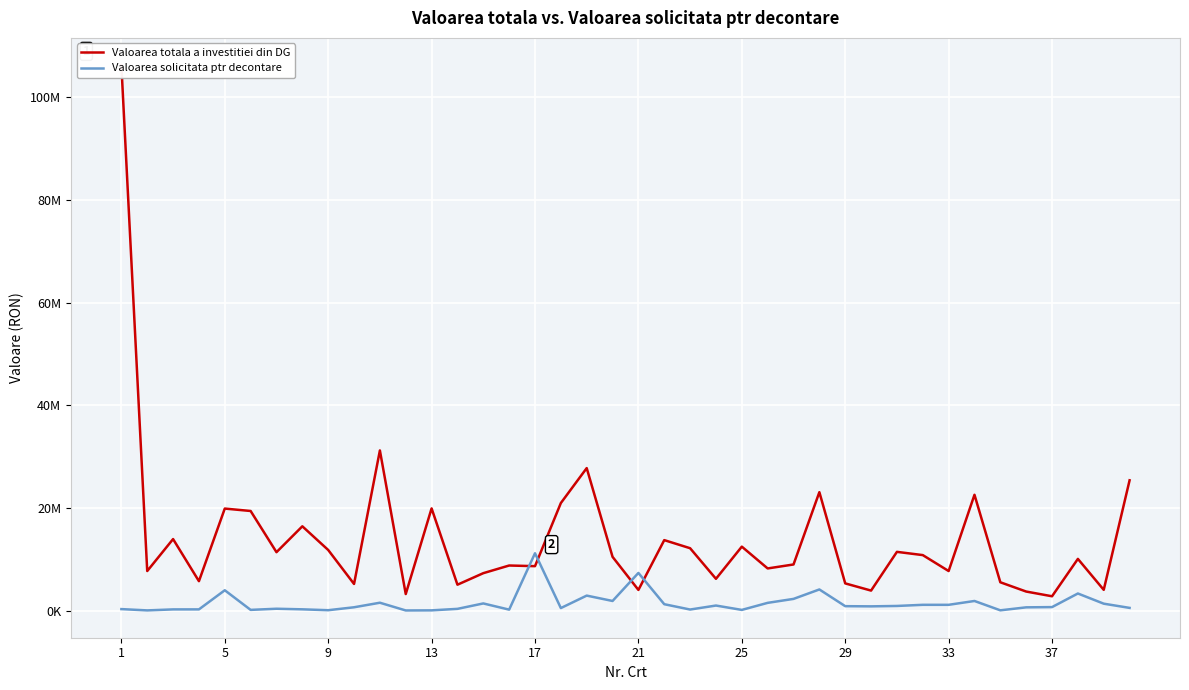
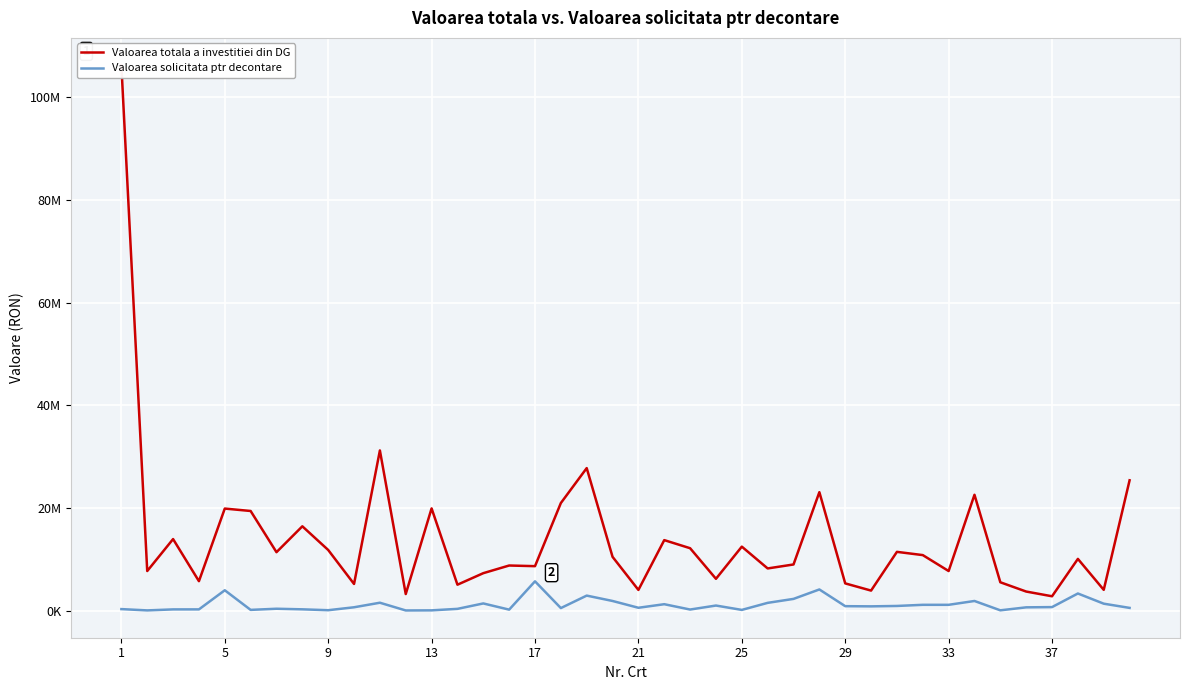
  {
    "Valoarea totala a investitiei din DG": {
      "5": 20000000,
      "9": 12000000,
      "13": 20000000,
      "17": 9000000,
      "21": 4000000,
      "25": 13000000,
      "29": 5000000,
      "33": 8000000,
      "37": 3000000
    },
    "Valoarea solicitata ptr decontare": {
      "1": 0,
      "5": 4000000,
      "9": 0,
      "13": 0,
-     "17": 11000000,
-     "21": 7000000,
+     "17": 6000000,
+     "21": 1000000,
      "25": 0,
      "29": 1000000,
      "33": 1000000,
      "37": 1000000
    }
  }
